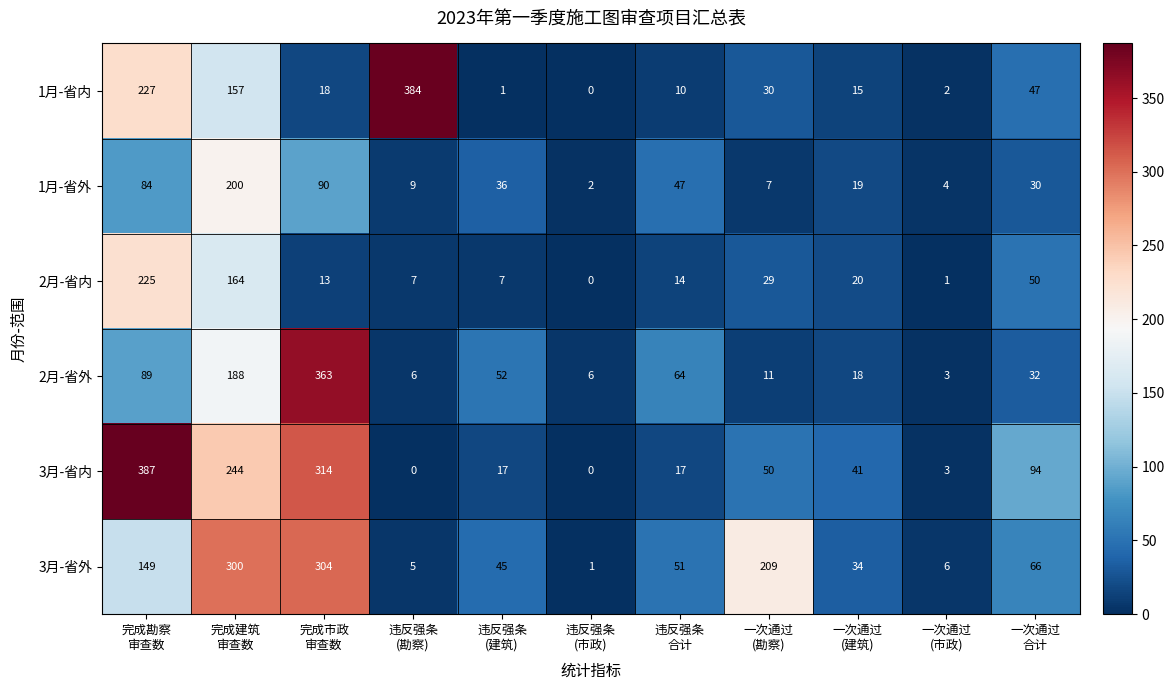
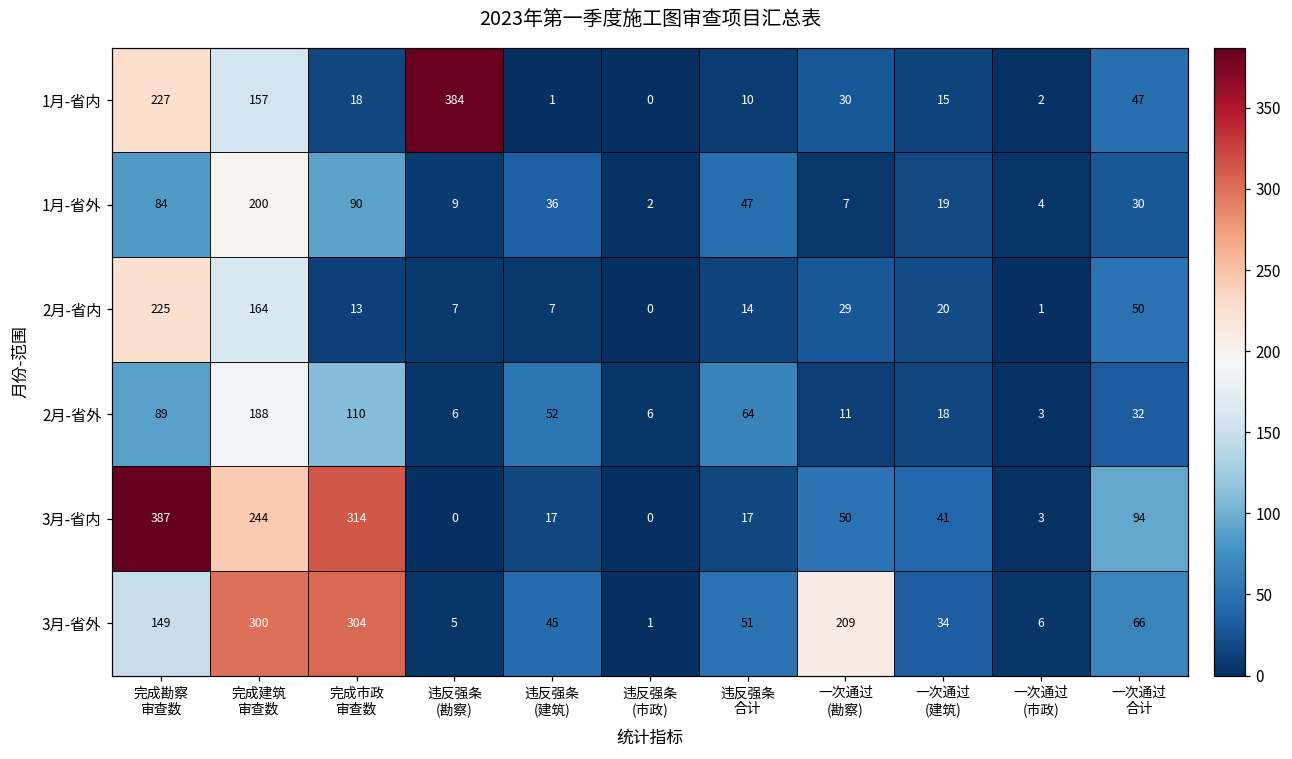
  {
    "1月-省内": {
      "完成勘察 审查数": 227,
      "完成建筑 审查数": 157,
      "完成市政 审查数": 18,
      "违反强条 (勘察)": 384,
      "违反强条 (建筑)": 1,
      "违反强条 (市政)": 0,
      "违反强条 合计": 10,
      "一次通过 (勘察)": 30,
      "一次通过 (建筑)": 15,
      "一次通过 (市政)": 2,
      "一次通过 合计": 47
    },
    "1月-省外": {
      "完成勘察 审查数": 84,
      "完成建筑 审查数": 200,
      "完成市政 审查数": 90,
      "违反强条 (勘察)": 9,
      "违反强条 (建筑)": 36,
      "违反强条 (市政)": 2,
      "违反强条 合计": 47,
      "一次通过 (勘察)": 7,
      "一次通过 (建筑)": 19,
      "一次通过 (市政)": 4,
      "一次通过 合计": 30
    },
    "2月-省内": {
      "完成勘察 审查数": 225,
      "完成建筑 审查数": 164,
      "完成市政 审查数": 13,
      "违反强条 (勘察)": 7,
      "违反强条 (建筑)": 7,
      "违反强条 (市政)": 0,
      "违反强条 合计": 14,
      "一次通过 (勘察)": 29,
      "一次通过 (建筑)": 20,
      "一次通过 (市政)": 1,
      "一次通过 合计": 50
    },
    "2月-省外": {
      "完成勘察 审查数": 89,
      "完成建筑 审查数": 188,
-     "完成市政 审查数": 363,
+     "完成市政 审查数": 110,
      "违反强条 (勘察)": 6,
      "违反强条 (建筑)": 52,
      "违反强条 (市政)": 6,
      "违反强条 合计": 64,
      "一次通过 (勘察)": 11,
      "一次通过 (建筑)": 18,
      "一次通过 (市政)": 3,
      "一次通过 合计": 32
    },
    "3月-省内": {
      "完成勘察 审查数": 387,
      "完成建筑 审查数": 244,
      "完成市政 审查数": 314,
      "违反强条 (勘察)": 0,
      "违反强条 (建筑)": 17,
      "违反强条 (市政)": 0,
      "违反强条 合计": 17,
      "一次通过 (勘察)": 50,
      "一次通过 (建筑)": 41,
      "一次通过 (市政)": 3,
      "一次通过 合计": 94
    },
    "3月-省外": {
      "完成勘察 审查数": 149,
      "完成建筑 审查数": 300,
      "完成市政 审查数": 304,
      "违反强条 (勘察)": 5,
      "违反强条 (建筑)": 45,
      "违反强条 (市政)": 1,
      "违反强条 合计": 51,
      "一次通过 (勘察)": 209,
      "一次通过 (建筑)": 34,
      "一次通过 (市政)": 6,
      "一次通过 合计": 66
    }
  }
